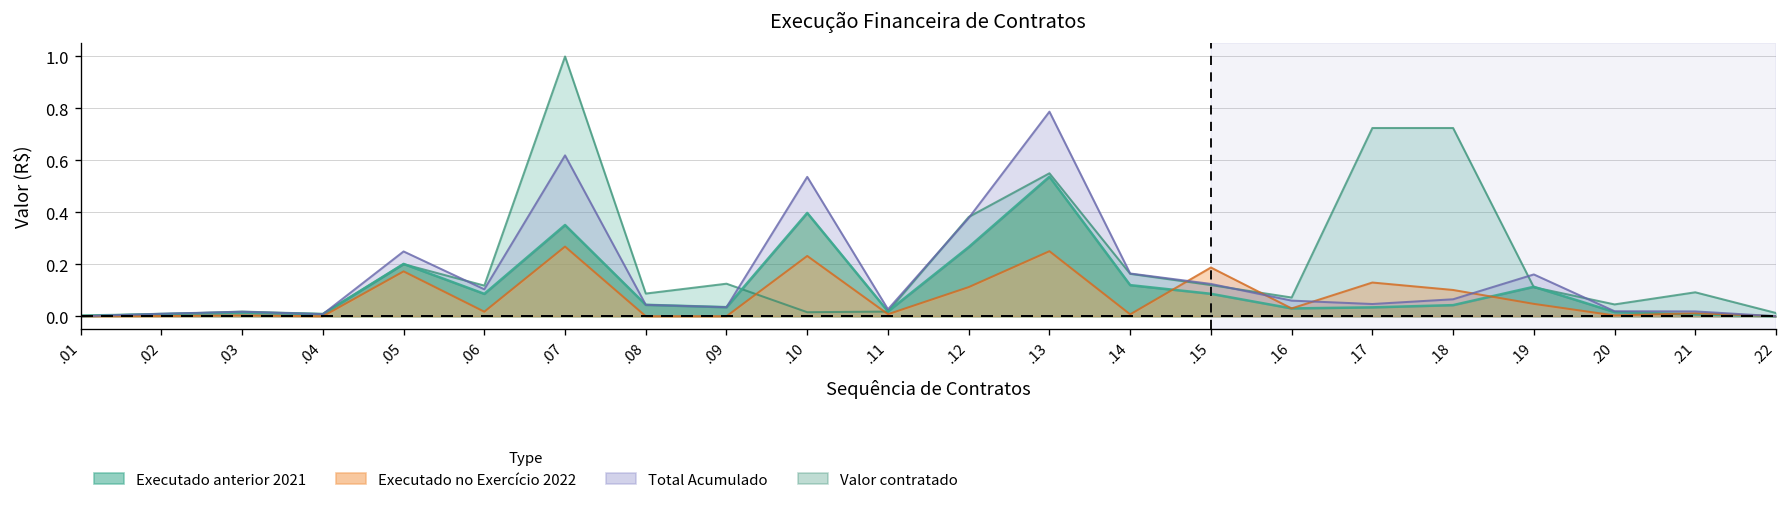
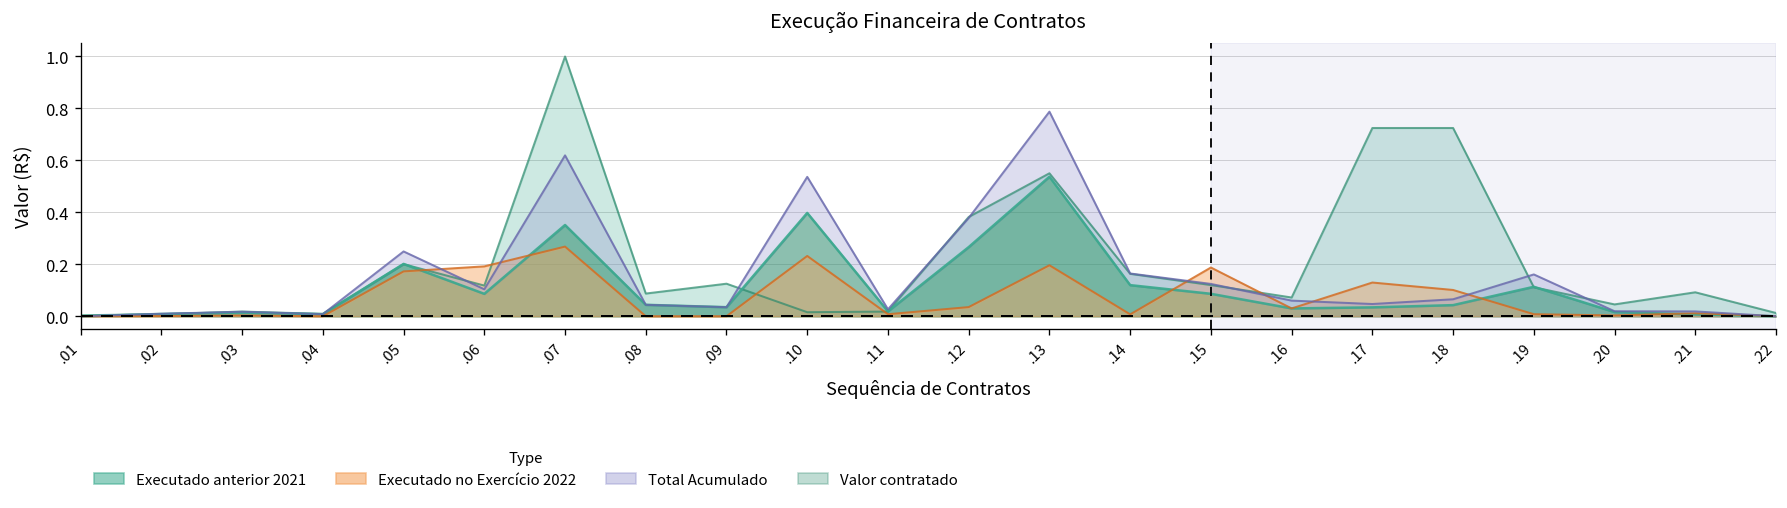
  {
    "Executado no Exercício 2022": {
      ".05": 0.17,
-     ".06": 0.02,
+     ".06": 0.19,
      ".07": 0.27,
      ".08": 0.00,
      ".09": 0.00,
      ".10": 0.23,
-     ".12": 0.11,
-     ".13": 0.25,
+     ".12": 0.04,
+     ".13": 0.20,
      ".14": 0.01,
      ".15": 0.19,
      ".17": 0.13,
      ".18": 0.10,
-     ".19": 0.05,
+     ".19": 0.01,
      ".20": 0.00
    }
  }
